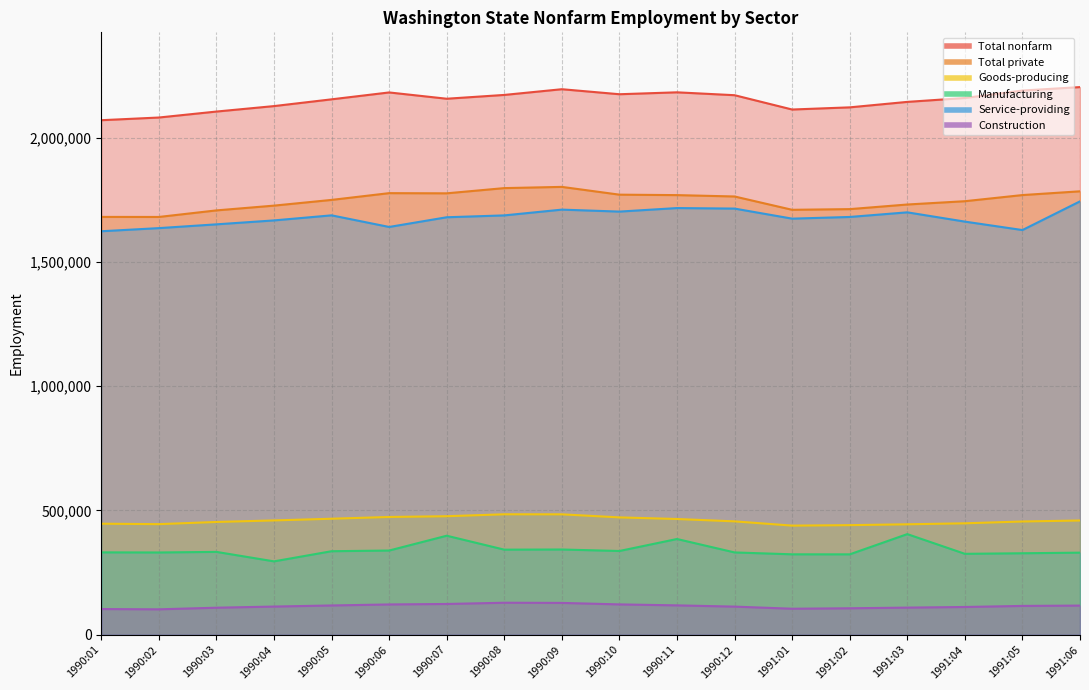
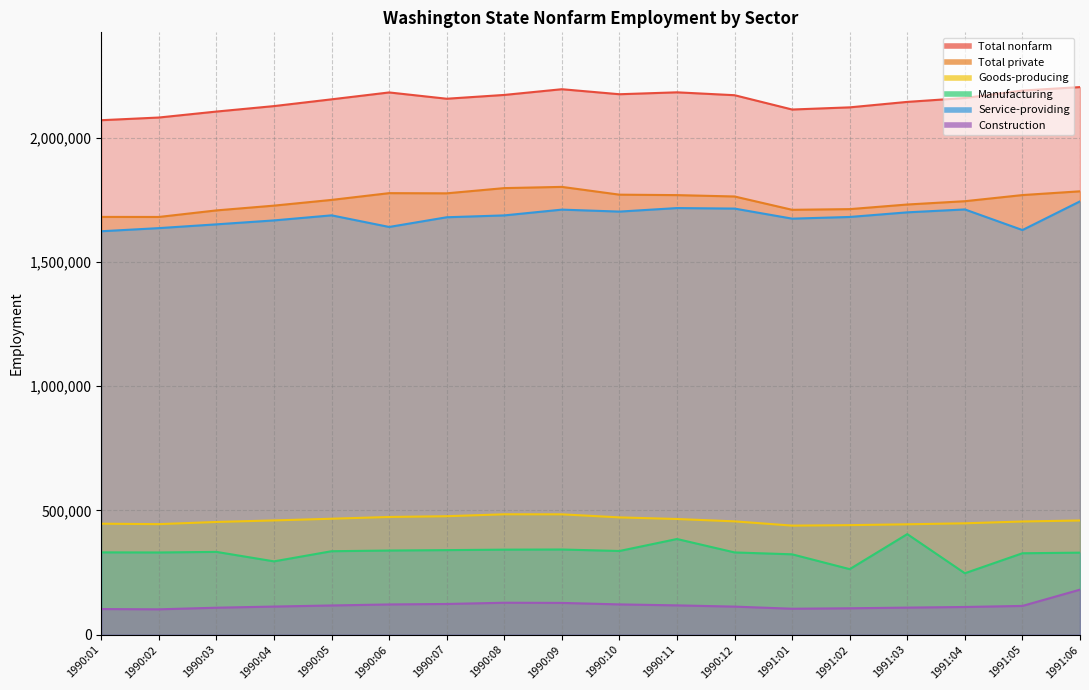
  {
    "Manufacturing": {
      "1990:01": "330,000",
      "1990:02": "330,000",
      "1990:03": "330,000",
      "1990:04": "300,000",
      "1990:05": "340,000",
      "1990:06": "340,000",
-     "1990:07": "400,000",
+     "1990:07": "340,000",
      "1990:08": "340,000",
      "1990:09": "340,000",
      "1990:10": "340,000",
      "1990:11": "390,000",
      "1990:12": "330,000",
      "1991:01": "320,000",
-     "1991:02": "320,000",
+     "1991:02": "260,000",
      "1991:03": "400,000",
-     "1991:04": "330,000",
+     "1991:04": "250,000",
      "1991:05": "330,000",
      "1991:06": "330,000"
    },
    "Service-providing": {
      "1990:01": "1,620,000",
      "1990:02": "1,640,000",
      "1990:03": "1,650,000",
      "1990:04": "1,670,000",
      "1990:05": "1,690,000",
      "1990:06": "1,640,000",
      "1990:07": "1,680,000",
      "1990:08": "1,690,000",
      "1990:09": "1,710,000",
      "1990:10": "1,700,000",
      "1990:11": "1,720,000",
      "1990:12": "1,710,000",
      "1991:01": "1,670,000",
      "1991:02": "1,680,000",
      "1991:03": "1,700,000",
-     "1991:04": "1,660,000",
+     "1991:04": "1,710,000",
      "1991:05": "1,630,000",
      "1991:06": "1,740,000"
    },
    "Construction": {
      "1990:01": "100,000",
      "1990:02": "100,000",
      "1990:03": "110,000",
      "1990:04": "110,000",
      "1990:05": "120,000",
      "1990:06": "120,000",
      "1990:07": "120,000",
      "1990:08": "130,000",
      "1990:09": "130,000",
      "1990:10": "120,000",
      "1990:11": "120,000",
      "1990:12": "110,000",
      "1991:01": "100,000",
      "1991:02": "110,000",
      "1991:03": "110,000",
      "1991:04": "110,000",
      "1991:05": "120,000",
-     "1991:06": "120,000"
+     "1991:06": "180,000"
    }
  }
